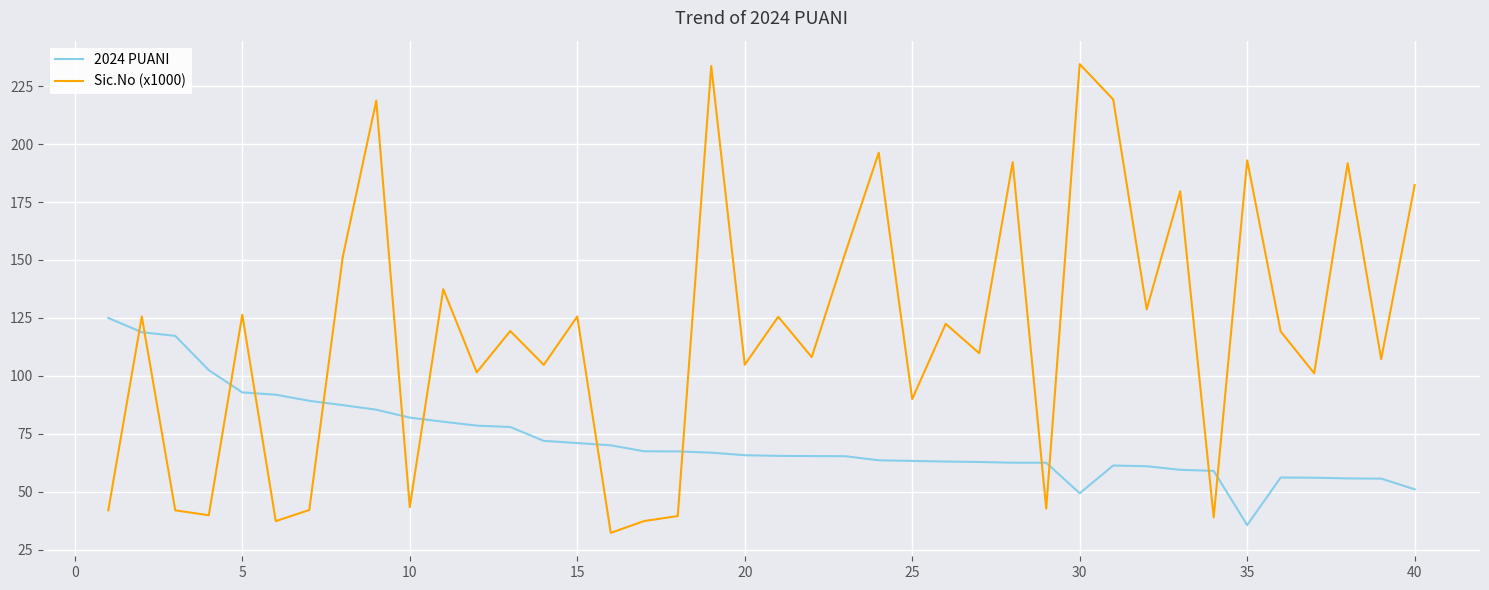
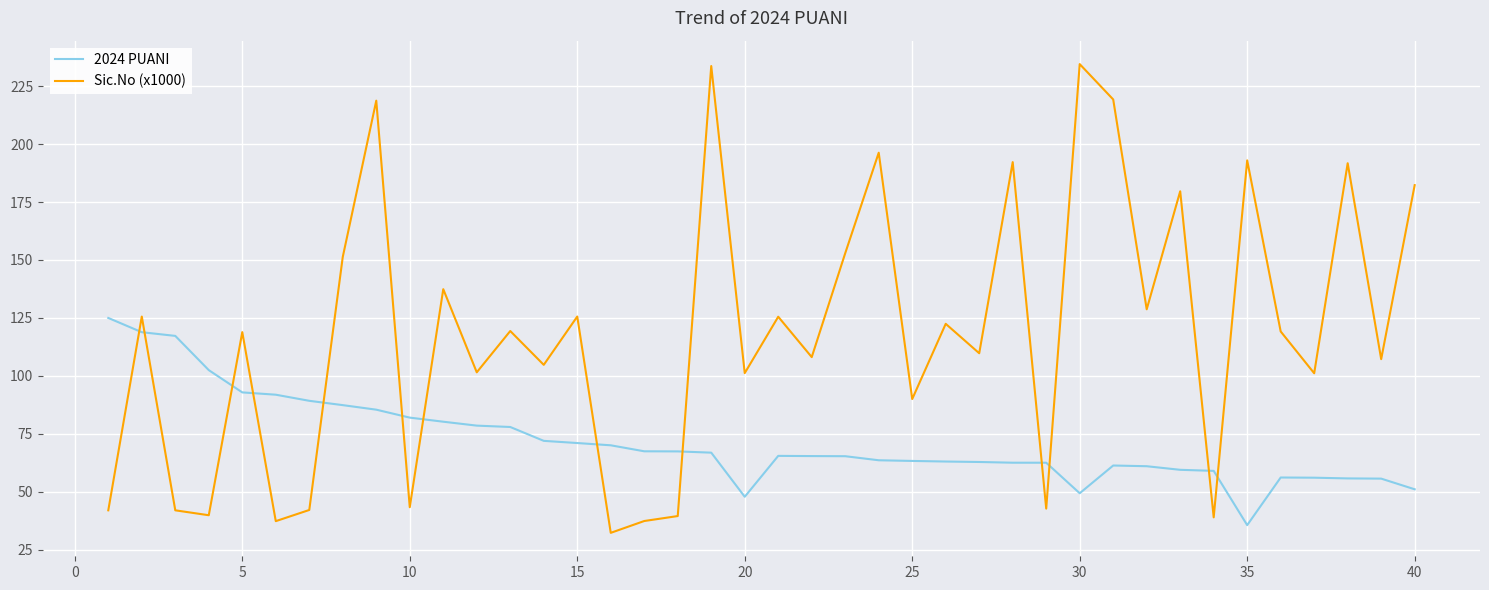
  {
    "2024 PUANI": {
      "5": 93,
      "10": 82,
      "15": 71,
-     "20": 66,
+     "20": 48,
      "25": 63,
      "30": 49,
      "35": 36,
      "40": 51
    },
    "Sic.No (x1000)": {
-     "5": 126,
+     "5": 119,
      "10": 43,
      "15": 126,
-     "20": 105,
+     "20": 101,
      "25": 90,
      "30": 235,
      "35": 193,
      "40": 182
    }
  }
